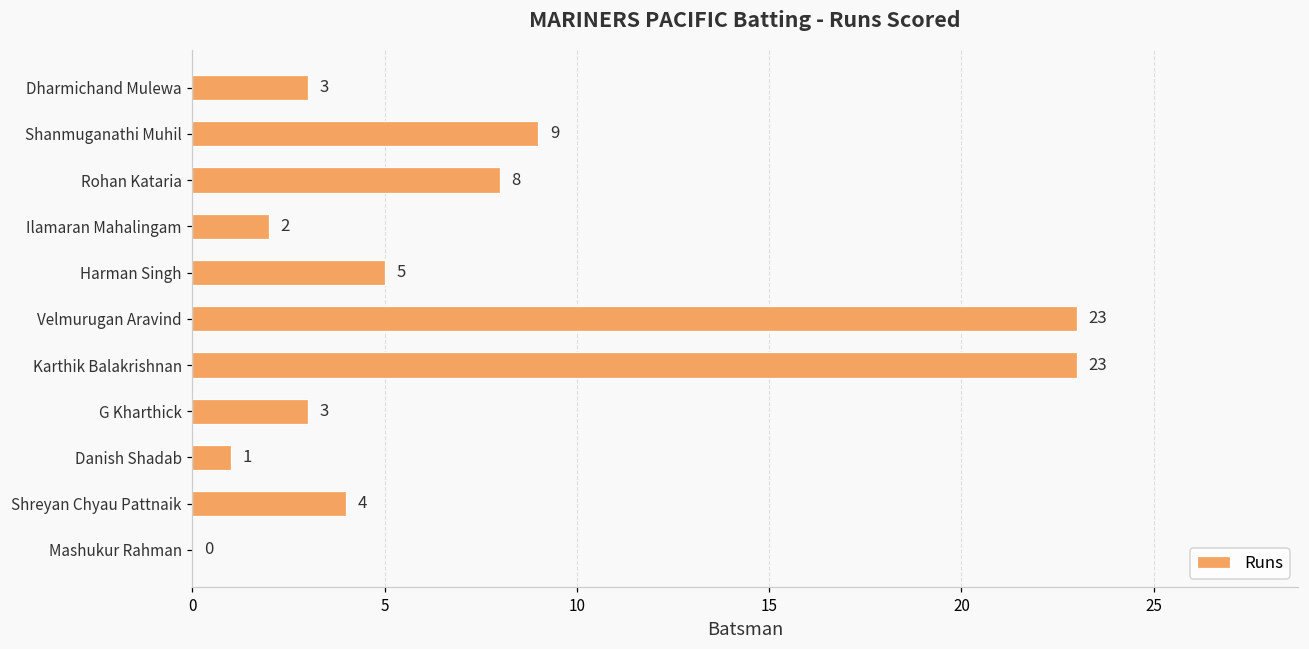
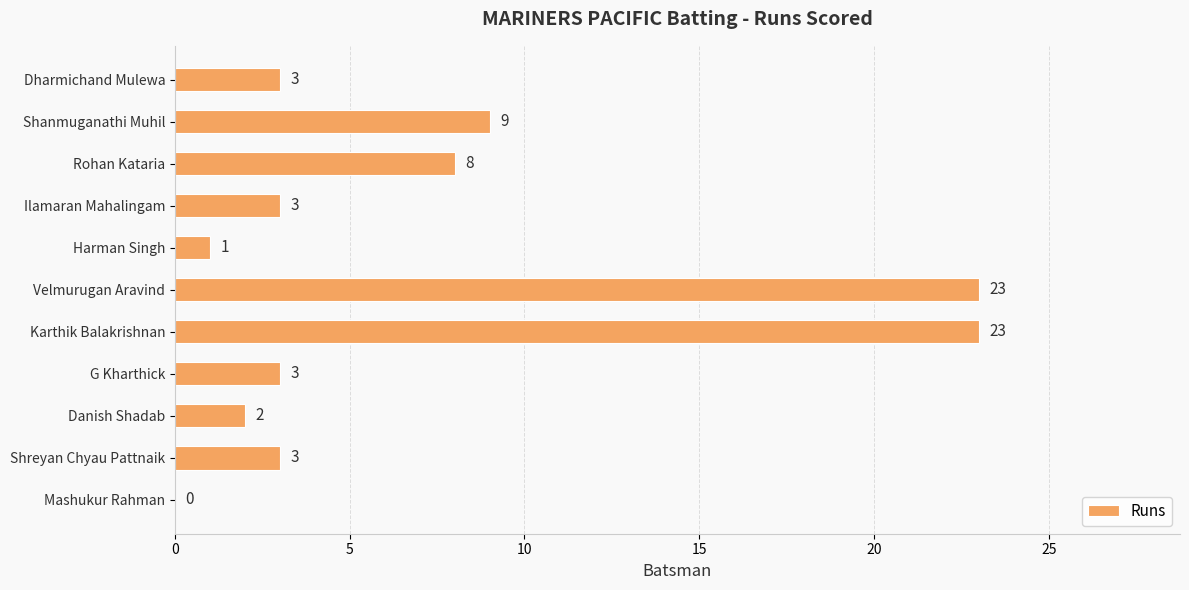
  {
    "Dharmichand Mulewa": 3,
    "Shanmuganathi Muhil": 9,
    "Rohan Kataria": 8,
-   "Ilamaran Mahalingam": 2,
-   "Harman Singh": 5,
+   "Ilamaran Mahalingam": 3,
+   "Harman Singh": 1,
    "Velmurugan Aravind": 23,
    "Karthik Balakrishnan": 23,
    "G Kharthick": 3,
-   "Danish Shadab": 1,
-   "Shreyan Chyau Pattnaik": 4,
+   "Danish Shadab": 2,
+   "Shreyan Chyau Pattnaik": 3,
    "Mashukur Rahman": 0
  }
